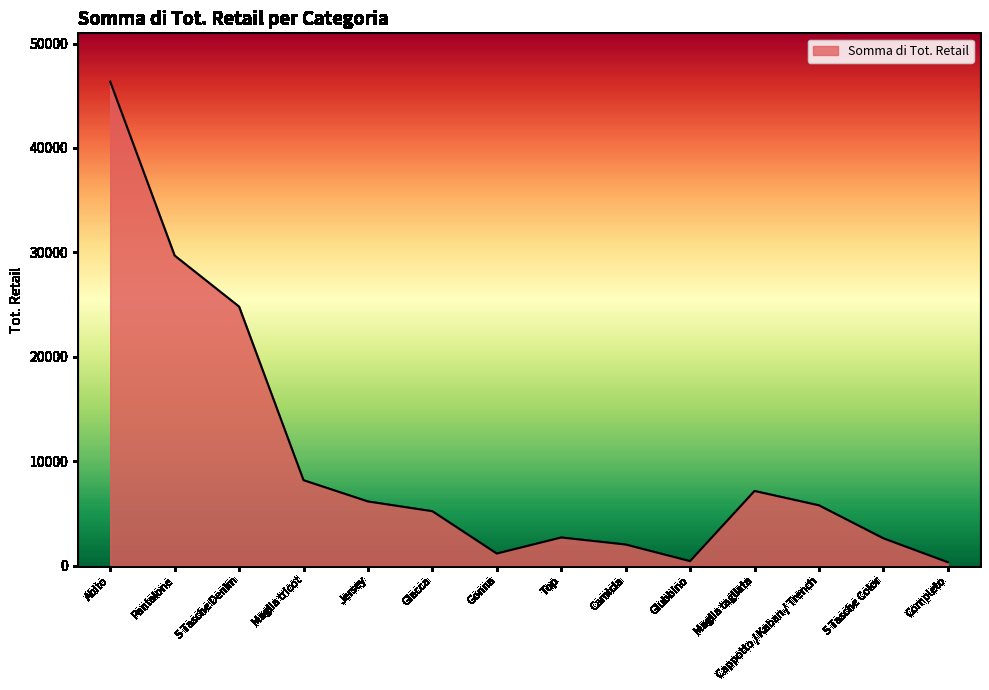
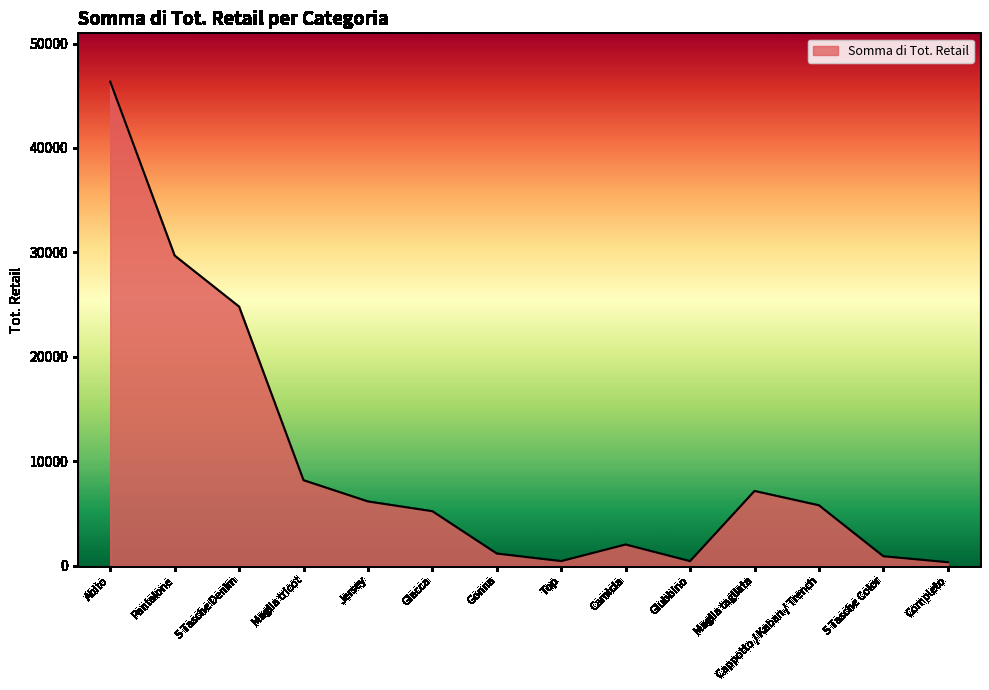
  {
    "Abito": 46300,
    "Pantalone": 29700,
    "5 Tasche Denim": 24800,
    "Maglia tricot": 8200,
    "Jersey": 6100,
    "Giacca": 5200,
    "Gonna": 1200,
-   "Top": 2700,
+   "Top": 400,
    "Camicia": 2000,
    "Giubbino": 400,
    "Maglia tagliata": 7100,
    "Cappotto / Kaban / Trench": 5800,
-   "5 Tasche Color": 2600,
+   "5 Tasche Color": 900,
    "Completo": 300
  }
